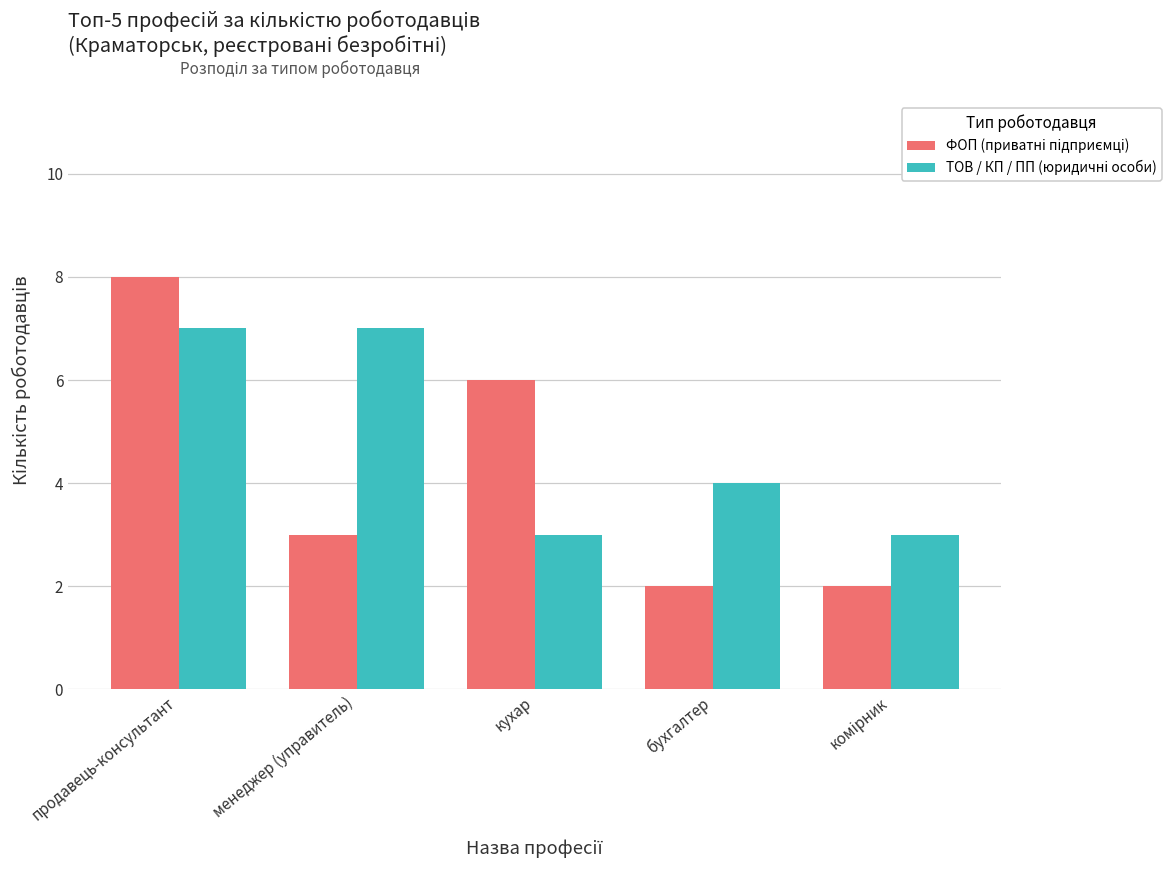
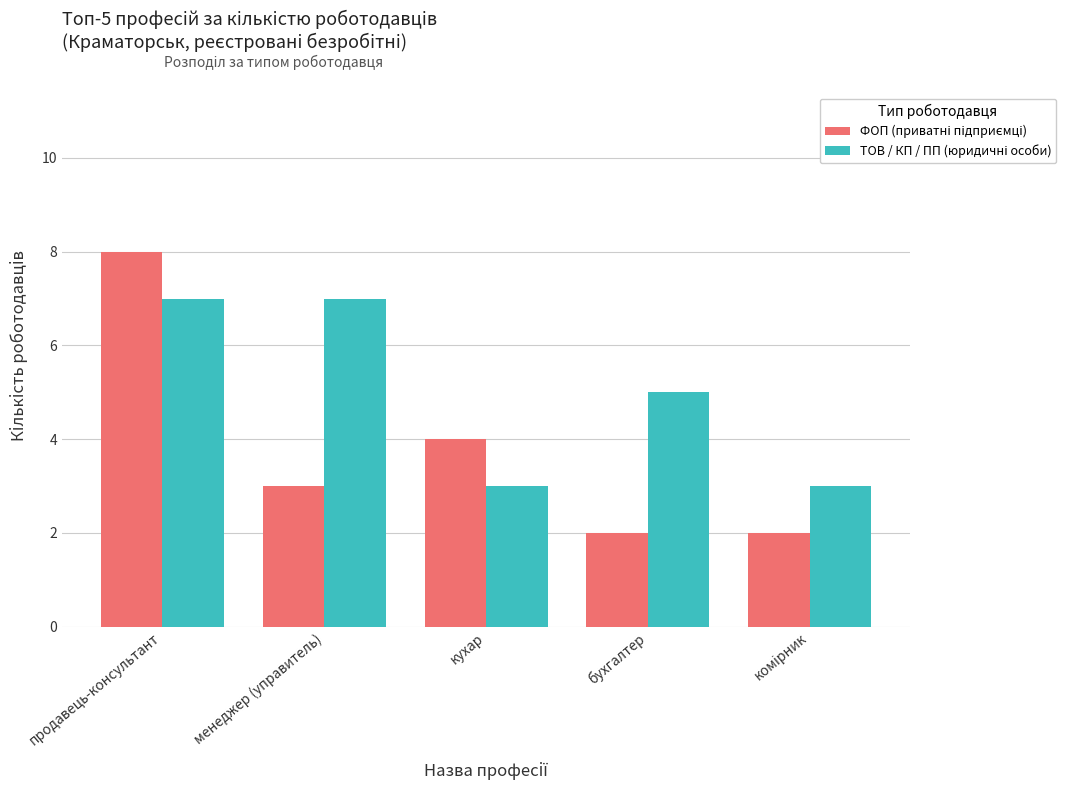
  {
    "ФОП (приватні підприємці)": {
      "продавець-консультант": 8,
      "менеджер (управитель)": 3,
-     "кухар": 6,
+     "кухар": 4,
      "бухгалтер": 2,
      "комірник": 2
    },
    "ТОВ / КП / ПП (юридичні особи)": {
      "продавець-консультант": 7,
      "менеджер (управитель)": 7,
      "кухар": 3,
-     "бухгалтер": 4,
+     "бухгалтер": 5,
      "комірник": 3
    }
  }
